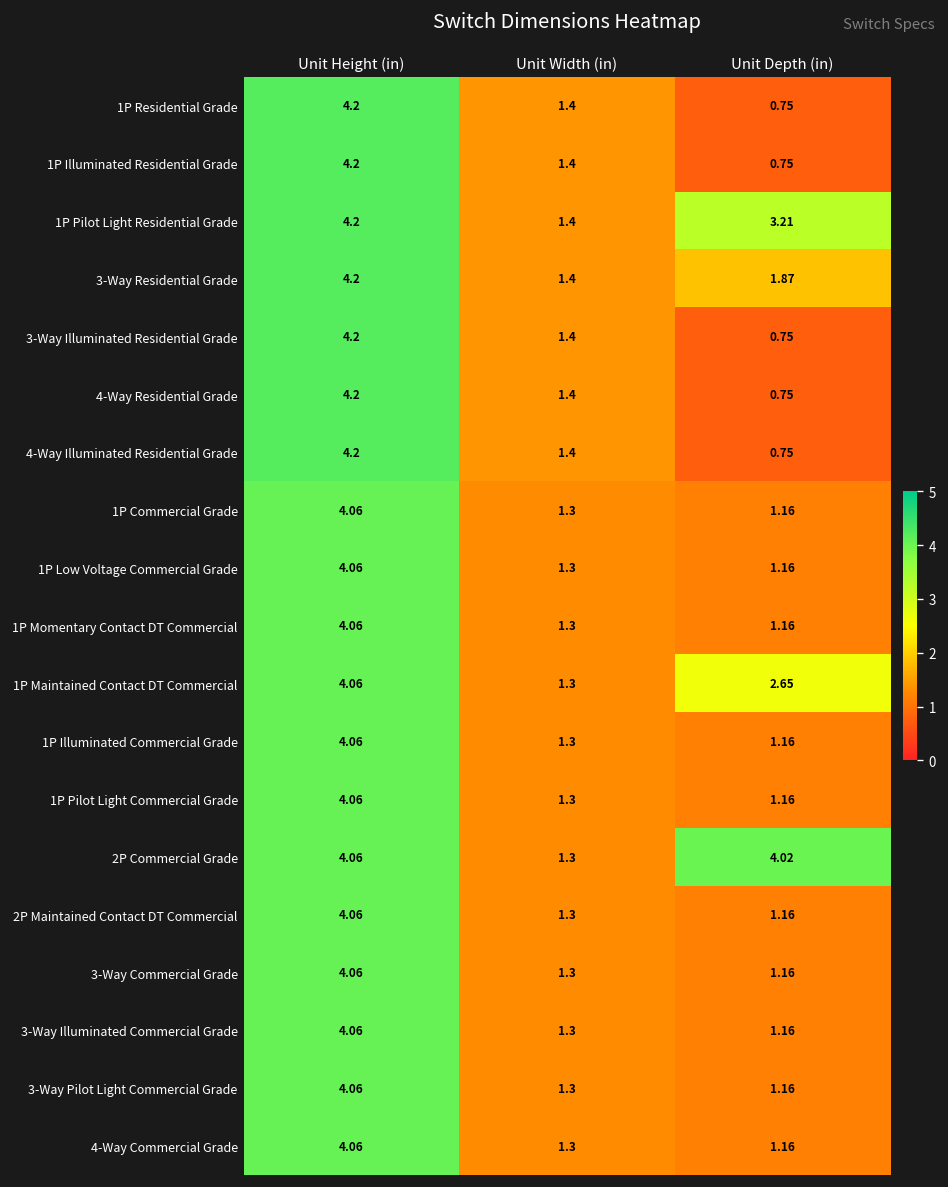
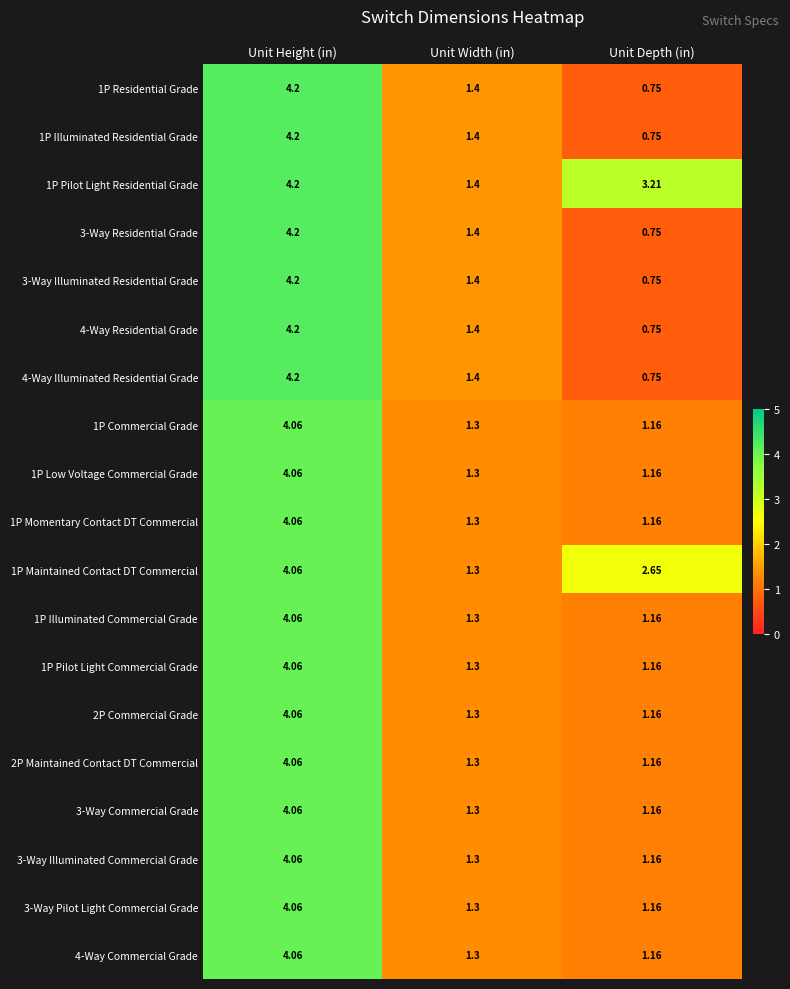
  {
    "1P Residential Grade": {
      "Unit Height (in)": 4.2,
      "Unit Width (in)": 1.4,
      "Unit Depth (in)": 0.75
    },
    "1P Illuminated Residential Grade": {
      "Unit Height (in)": 4.2,
      "Unit Width (in)": 1.4,
      "Unit Depth (in)": 0.75
    },
    "1P Pilot Light Residential Grade": {
      "Unit Height (in)": 4.2,
      "Unit Width (in)": 1.4,
      "Unit Depth (in)": 3.21
    },
    "3-Way Residential Grade": {
      "Unit Height (in)": 4.2,
      "Unit Width (in)": 1.4,
-     "Unit Depth (in)": 1.87
+     "Unit Depth (in)": 0.75
    },
    "3-Way Illuminated Residential Grade": {
      "Unit Height (in)": 4.2,
      "Unit Width (in)": 1.4,
      "Unit Depth (in)": 0.75
    },
    "4-Way Residential Grade": {
      "Unit Height (in)": 4.2,
      "Unit Width (in)": 1.4,
      "Unit Depth (in)": 0.75
    },
    "4-Way Illuminated Residential Grade": {
      "Unit Height (in)": 4.2,
      "Unit Width (in)": 1.4,
      "Unit Depth (in)": 0.75
    },
    "1P Commercial Grade": {
      "Unit Height (in)": 4.06,
      "Unit Width (in)": 1.3,
      "Unit Depth (in)": 1.16
    },
    "1P Low Voltage Commercial Grade": {
      "Unit Height (in)": 4.06,
      "Unit Width (in)": 1.3,
      "Unit Depth (in)": 1.16
    },
    "1P Momentary Contact DT Commercial": {
      "Unit Height (in)": 4.06,
      "Unit Width (in)": 1.3,
      "Unit Depth (in)": 1.16
    },
    "1P Maintained Contact DT Commercial": {
      "Unit Height (in)": 4.06,
      "Unit Width (in)": 1.3,
      "Unit Depth (in)": 2.65
    },
    "1P Illuminated Commercial Grade": {
      "Unit Height (in)": 4.06,
      "Unit Width (in)": 1.3,
      "Unit Depth (in)": 1.16
    },
    "1P Pilot Light Commercial Grade": {
      "Unit Height (in)": 4.06,
      "Unit Width (in)": 1.3,
      "Unit Depth (in)": 1.16
    },
    "2P Commercial Grade": {
      "Unit Height (in)": 4.06,
      "Unit Width (in)": 1.3,
-     "Unit Depth (in)": 4.02
+     "Unit Depth (in)": 1.16
    },
    "2P Maintained Contact DT Commercial": {
      "Unit Height (in)": 4.06,
      "Unit Width (in)": 1.3,
      "Unit Depth (in)": 1.16
    },
    "3-Way Commercial Grade": {
      "Unit Height (in)": 4.06,
      "Unit Width (in)": 1.3,
      "Unit Depth (in)": 1.16
    },
    "3-Way Illuminated Commercial Grade": {
      "Unit Height (in)": 4.06,
      "Unit Width (in)": 1.3,
      "Unit Depth (in)": 1.16
    },
    "3-Way Pilot Light Commercial Grade": {
      "Unit Height (in)": 4.06,
      "Unit Width (in)": 1.3,
      "Unit Depth (in)": 1.16
    },
    "4-Way Commercial Grade": {
      "Unit Height (in)": 4.06,
      "Unit Width (in)": 1.3,
      "Unit Depth (in)": 1.16
    }
  }
